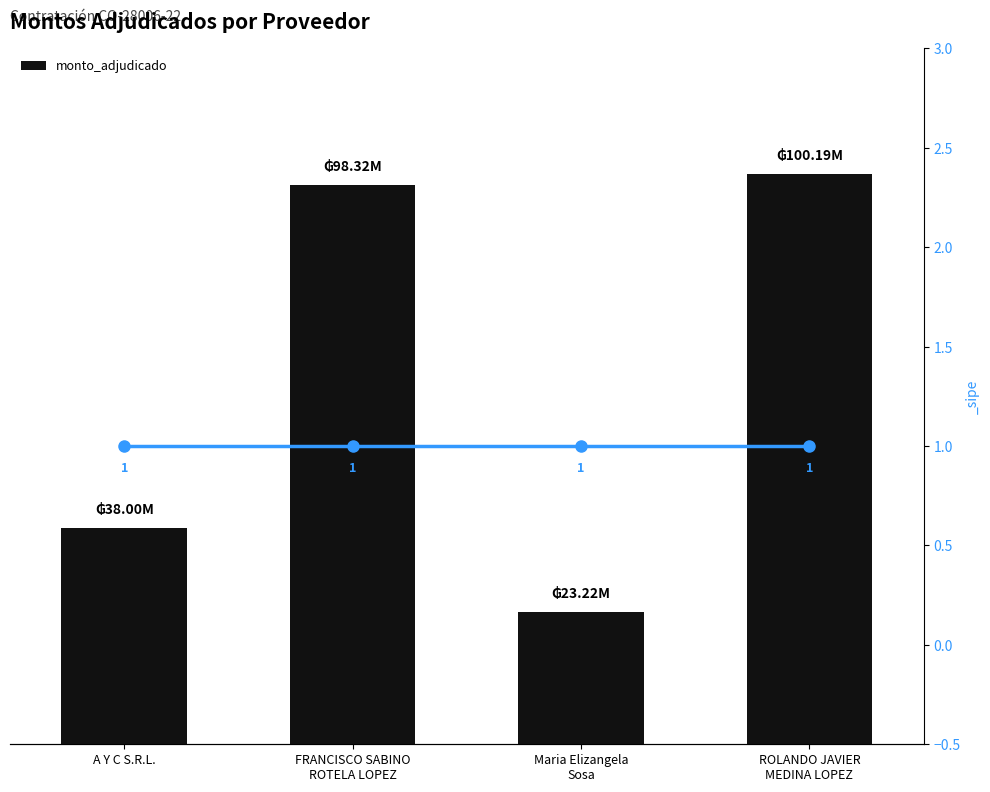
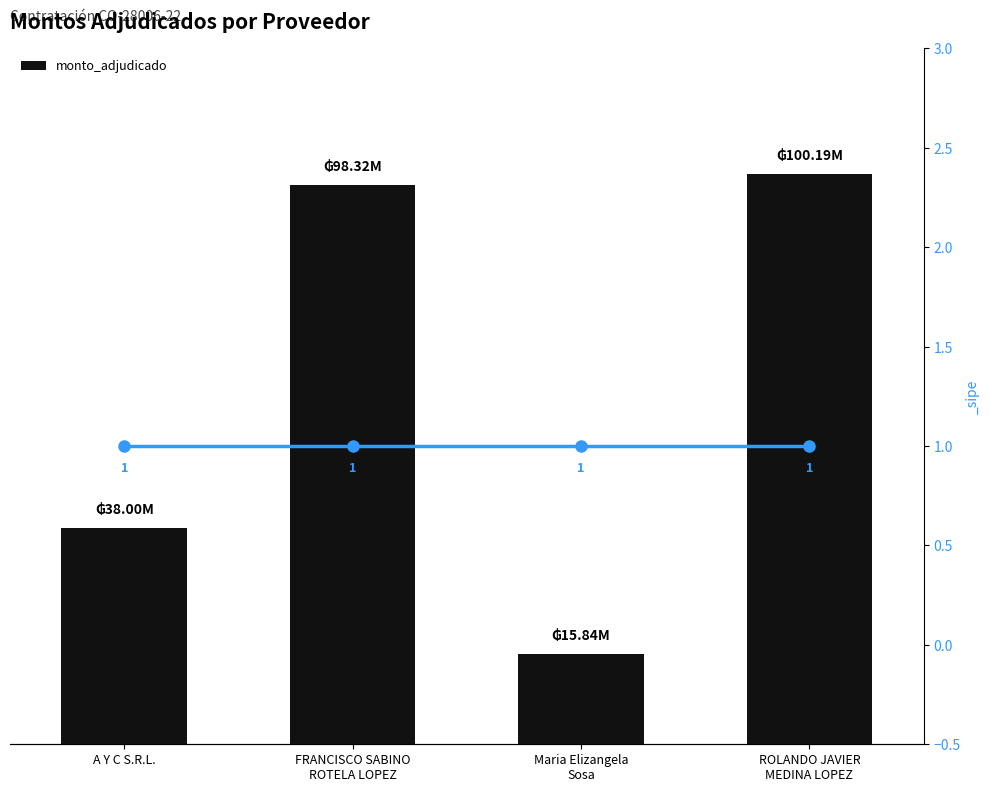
  {
    "monto_adjudicado": {
      "A Y C S.R.L.": "38.00M",
      "FRANCISCO SABINO ROTELA LOPEZ": "98.32M",
-     "Maria Elizangela Sosa": "23.22M",
+     "Maria Elizangela Sosa": "15.84M",
      "ROLANDO JAVIER MEDINA LOPEZ": "100.19M"
    }
  }
